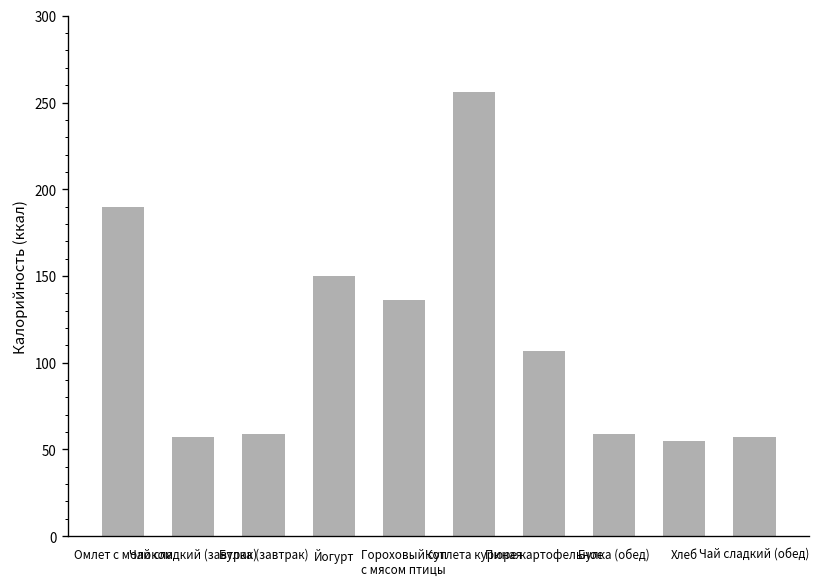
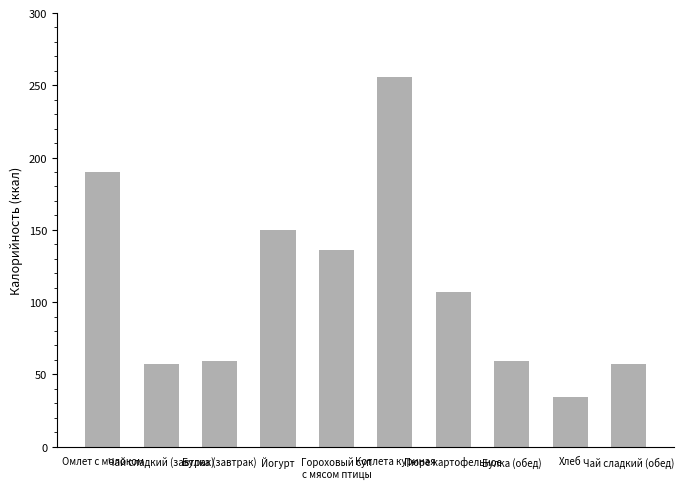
  {
    "Йогурт": 150,
    "Гороховый суп с мясом птицы": 136,
-   "Хлеб": 55,
+   "Хлеб": 34,
    "Чай сладкий (обед)": 57
  }
